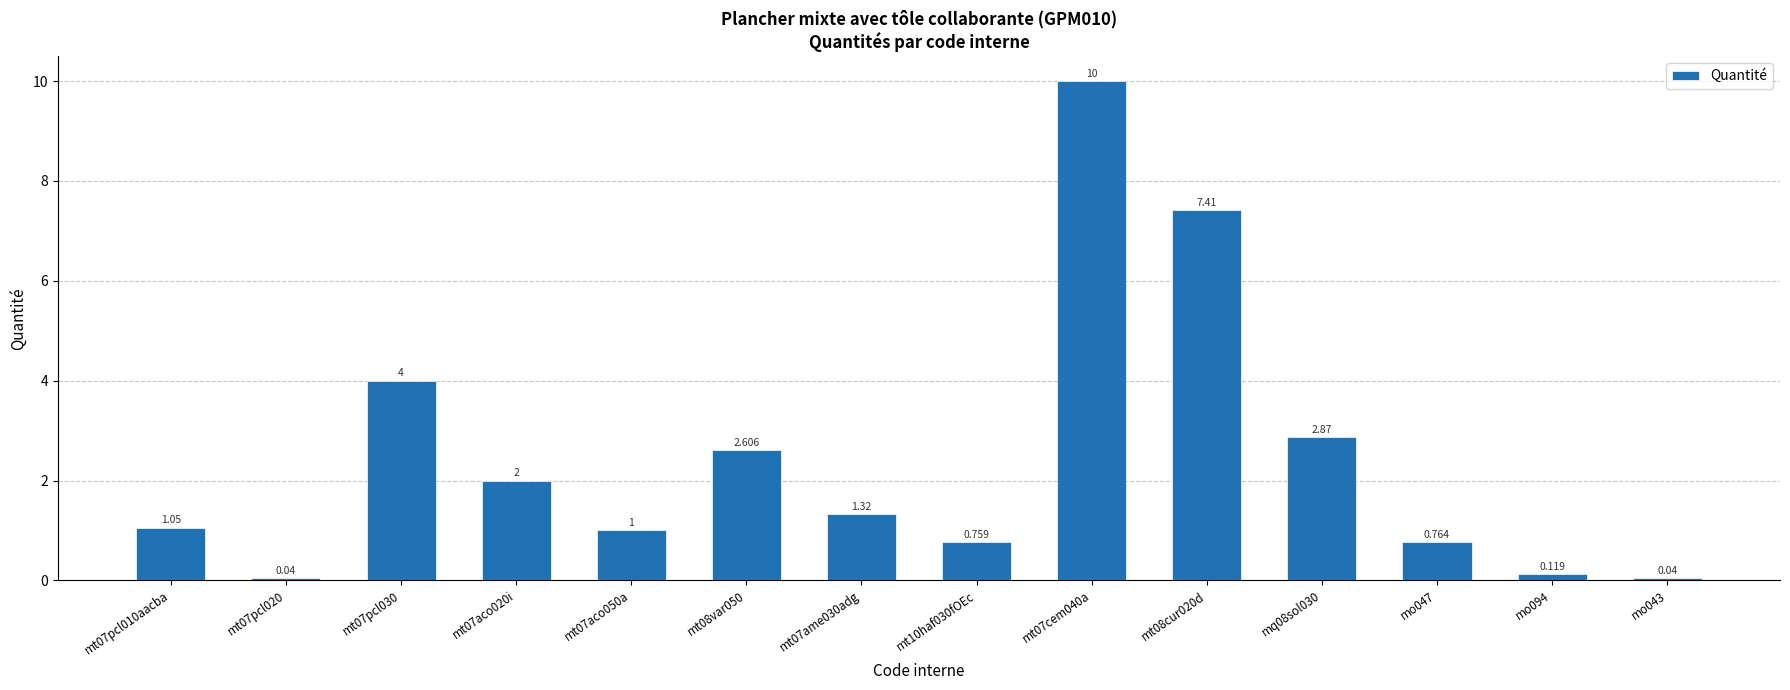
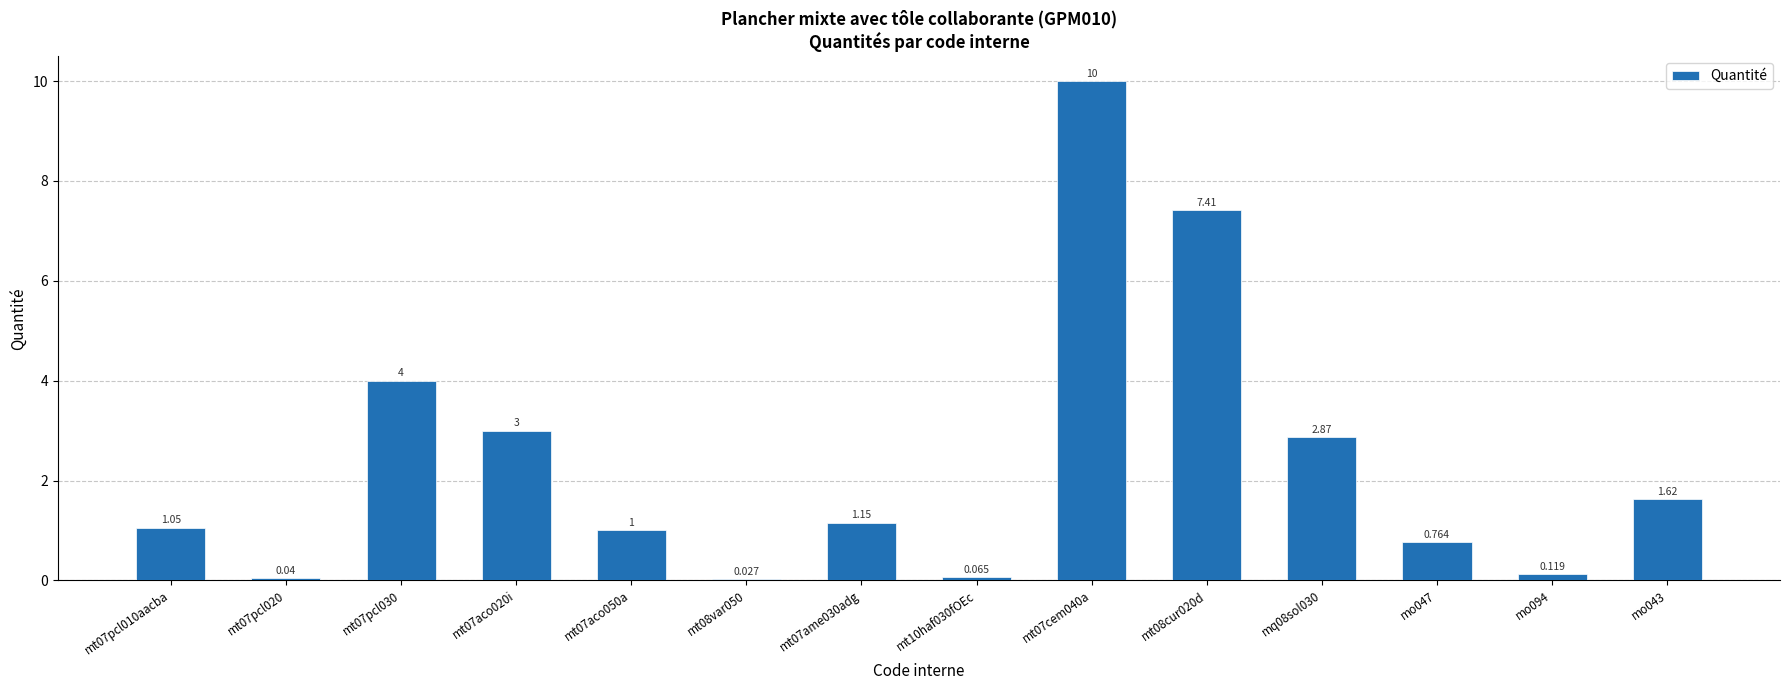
  {
    "mt07pcl010aacba": 1.05,
    "mt07pcl020": 0.04,
    "mt07pcl030": 4,
-   "mt07aco020i": 2,
+   "mt07aco020i": 3,
    "mt07aco050a": 1,
-   "mt08var050": 2.606,
-   "mt07ame030adg": 1.32,
-   "mt10haf030fOEc": 0.759,
+   "mt08var050": 0.027,
+   "mt07ame030adg": 1.15,
+   "mt10haf030fOEc": 0.065,
    "mt07cem040a": 10,
    "mt08cur020d": 7.41,
    "mq08sol030": 2.87,
    "mo047": 0.764,
    "mo094": 0.119,
-   "mo043": 0.04
+   "mo043": 1.62
  }
